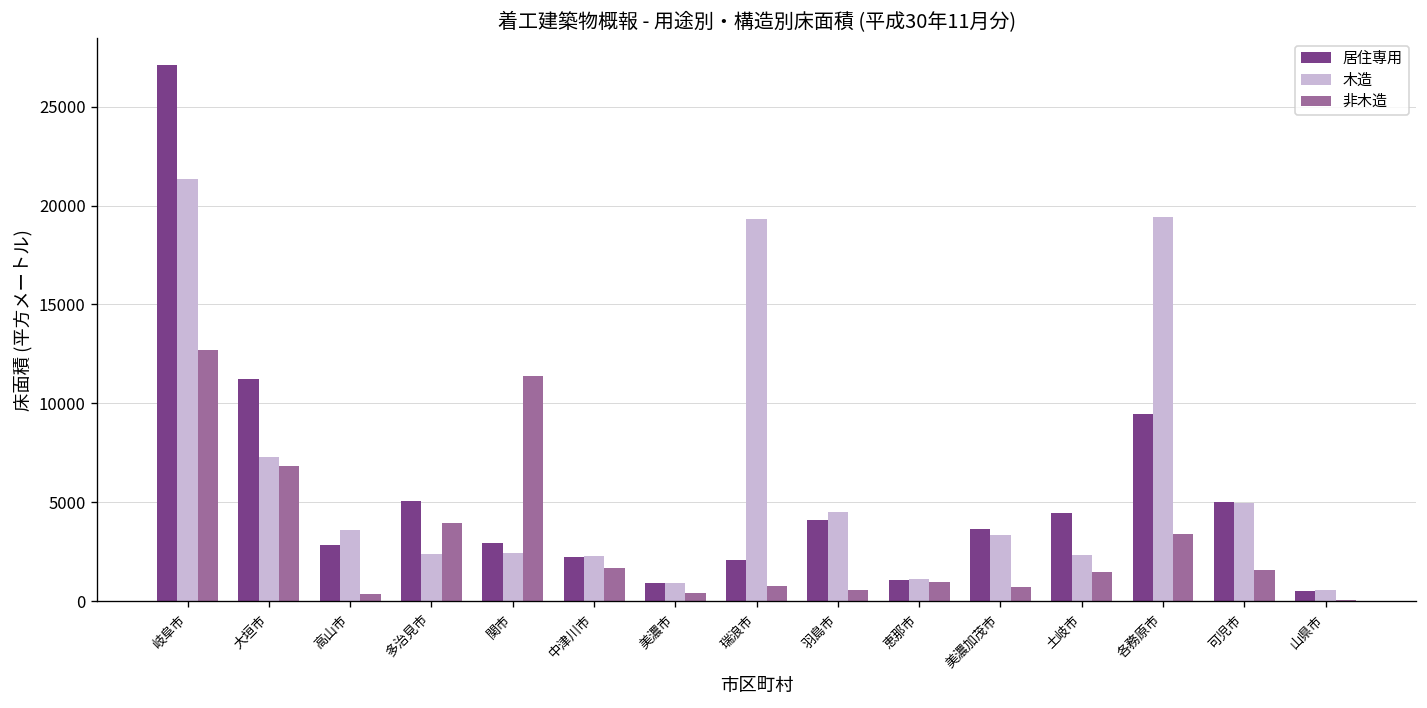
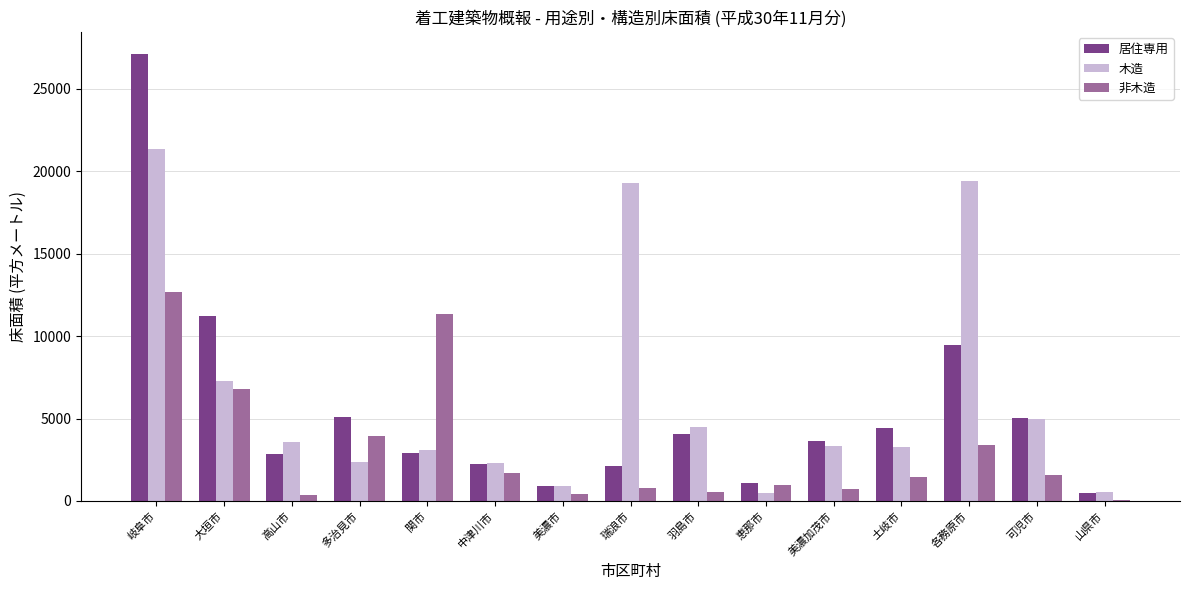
  {
    "木造": {
      "岐阜市": 21400,
      "大垣市": 7300,
      "高山市": 3600,
      "多治見市": 2400,
-     "関市": 2400,
+     "関市": 3100,
      "中津川市": 2300,
      "美濃市": 900,
      "瑞浪市": 19300,
      "羽島市": 4500,
-     "恵那市": 1100,
+     "恵那市": 500,
      "美濃加茂市": 3300,
-     "土岐市": 2400,
+     "土岐市": 3300,
      "各務原市": 19400,
      "可児市": 4900,
      "山県市": 600
    }
  }
